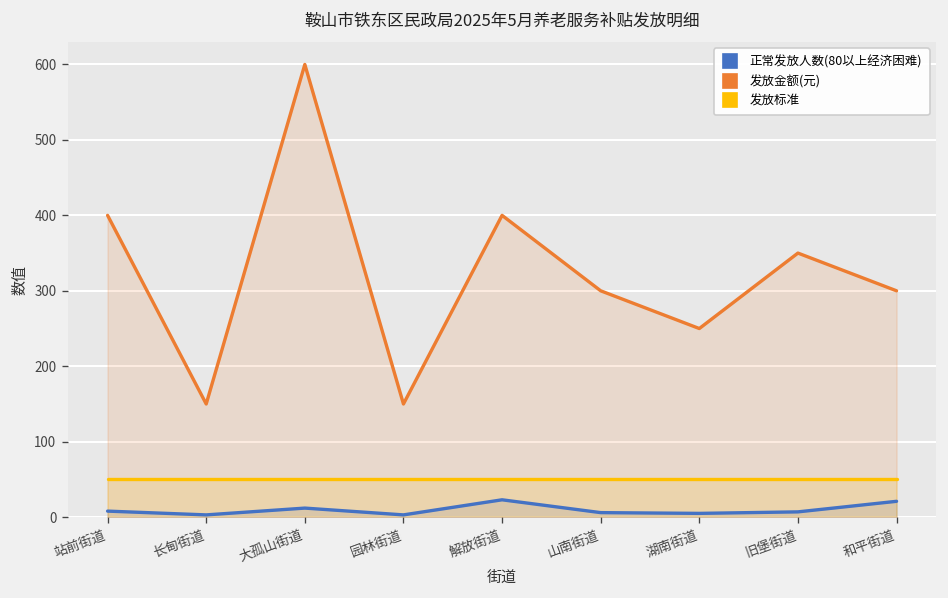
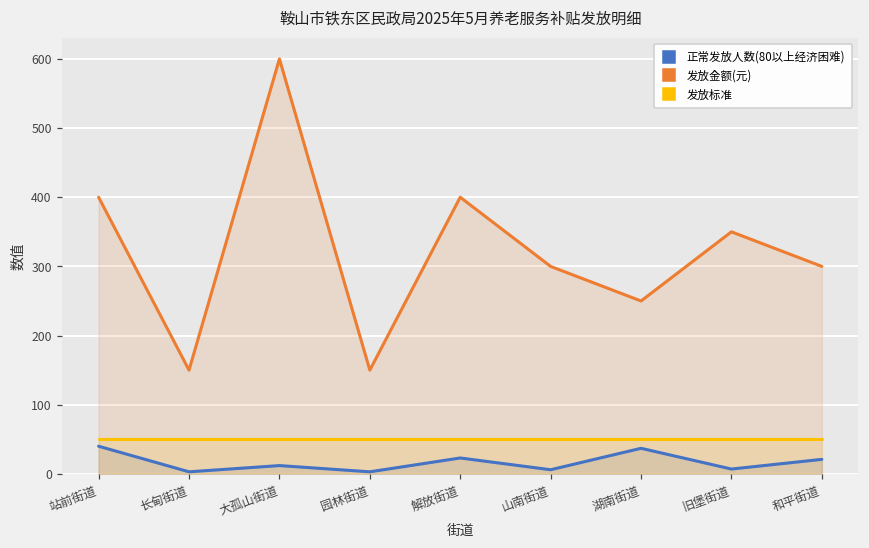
  {
    "正常发放人数(80以上经济困难)": {
-     "站前街道": 10,
+     "站前街道": 40,
      "长甸街道": 0,
      "大孤山街道": 10,
      "园林街道": 0,
      "解放街道": 20,
      "山南街道": 10,
-     "湖南街道": 10,
+     "湖南街道": 40,
      "旧堡街道": 10,
      "和平街道": 20
    },
    "发放金额(元)": {
      "站前街道": 400,
      "长甸街道": 150,
      "大孤山街道": 600,
      "园林街道": 150,
      "解放街道": 400,
      "山南街道": 300,
      "湖南街道": 250,
      "旧堡街道": 350,
      "和平街道": 300
    },
    "发放标准": {
      "站前街道": 50,
      "长甸街道": 50,
      "大孤山街道": 50,
      "园林街道": 50,
      "解放街道": 50,
      "山南街道": 50,
      "湖南街道": 50,
      "旧堡街道": 50,
      "和平街道": 50
    }
  }
